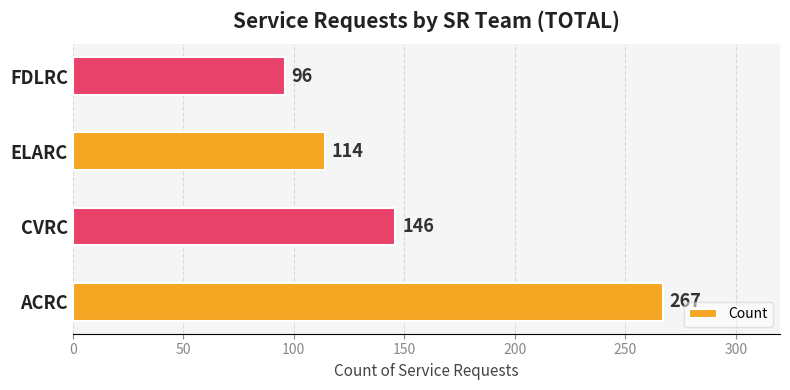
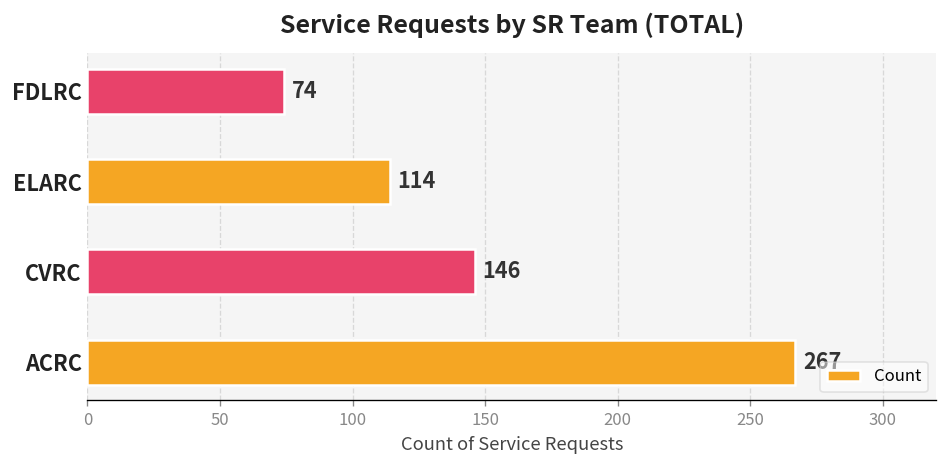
  {
-   "FDLRC": 96,
+   "FDLRC": 74,
    "ELARC": 114,
    "CVRC": 146
  }
